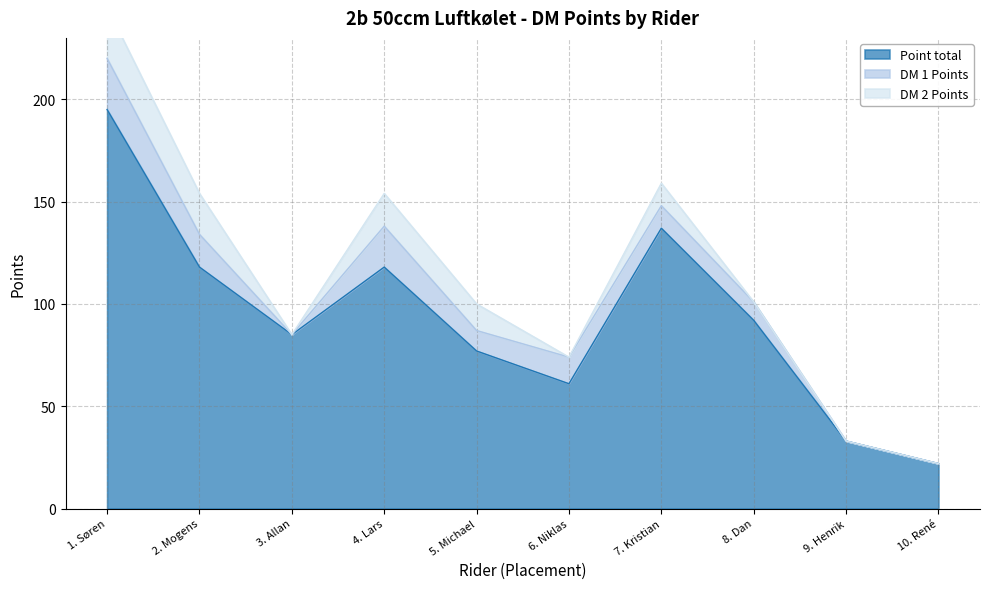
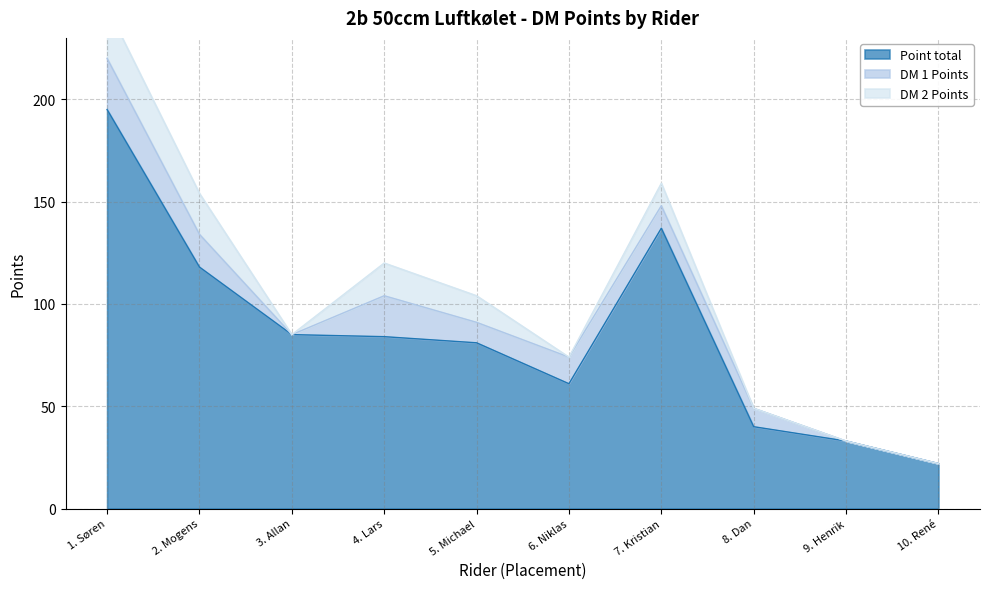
  {
    "Point total": {
      "1. Søren": 195,
      "2. Mogens": 118,
-     "4. Lars": 118,
-     "5. Michael": 77,
+     "4. Lars": 84,
+     "5. Michael": 81,
      "6. Niklas": 61,
      "7. Kristian": 137,
-     "8. Dan": 92
+     "8. Dan": 40
    }
  }
